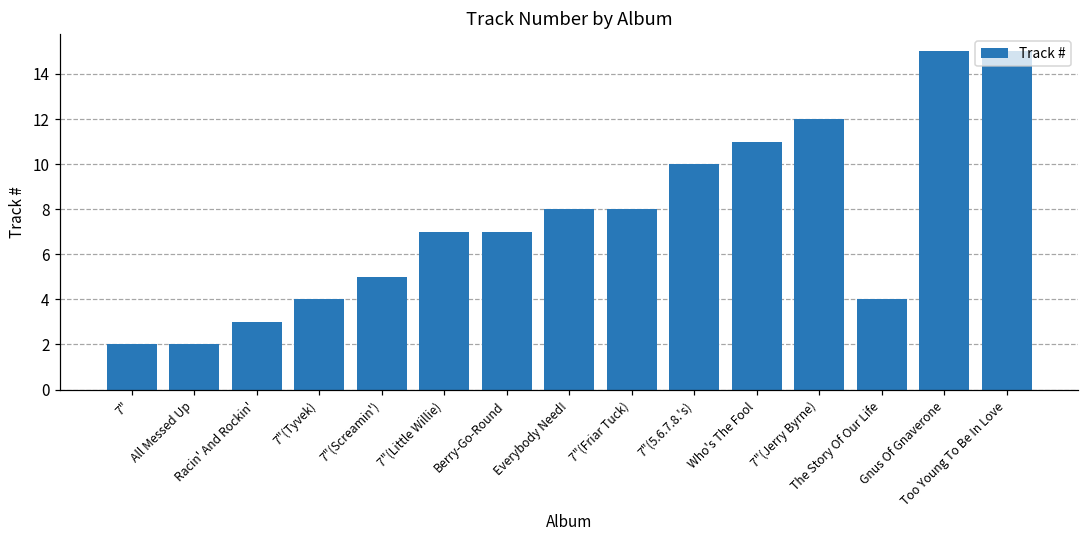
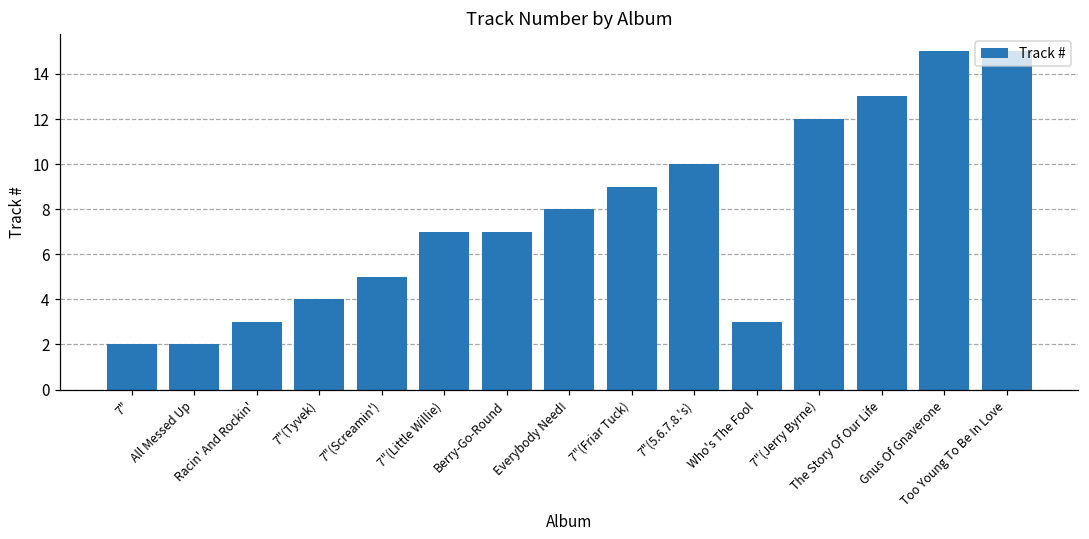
  {
    "7\"": 2,
    "All Messed Up": 2,
    "Racin' And Rockin'": 3,
    "7\"(Tyvek)": 4,
    "7\"(Screamin')": 5,
    "7\"(Little Willie)": 7,
    "Berry-Go-Round": 7,
    "Everybody Need!": 8,
-   "7\"(Friar Tuck)": 8,
+   "7\"(Friar Tuck)": 9,
    "7\"(5.6.7.8.'s)": 10,
-   "Who's The Fool": 11,
+   "Who's The Fool": 3,
    "7\"(Jerry Byrne)": 12,
-   "The Story Of Our Life": 4,
+   "The Story Of Our Life": 13,
    "Gnus Of Gnaverone": 15
  }
